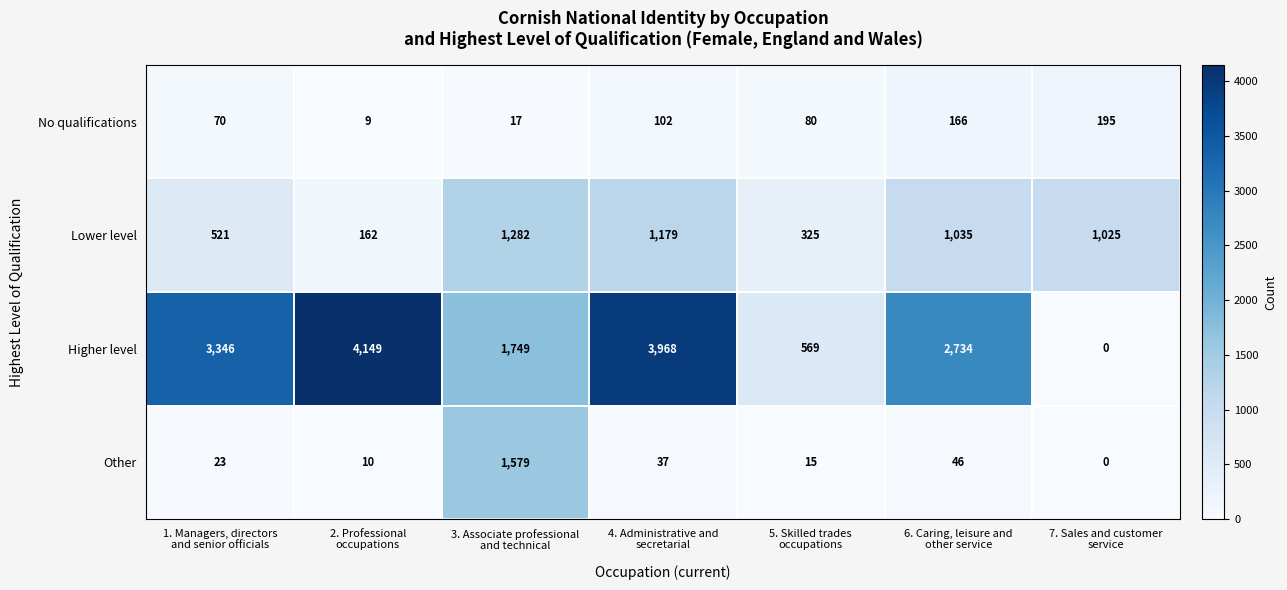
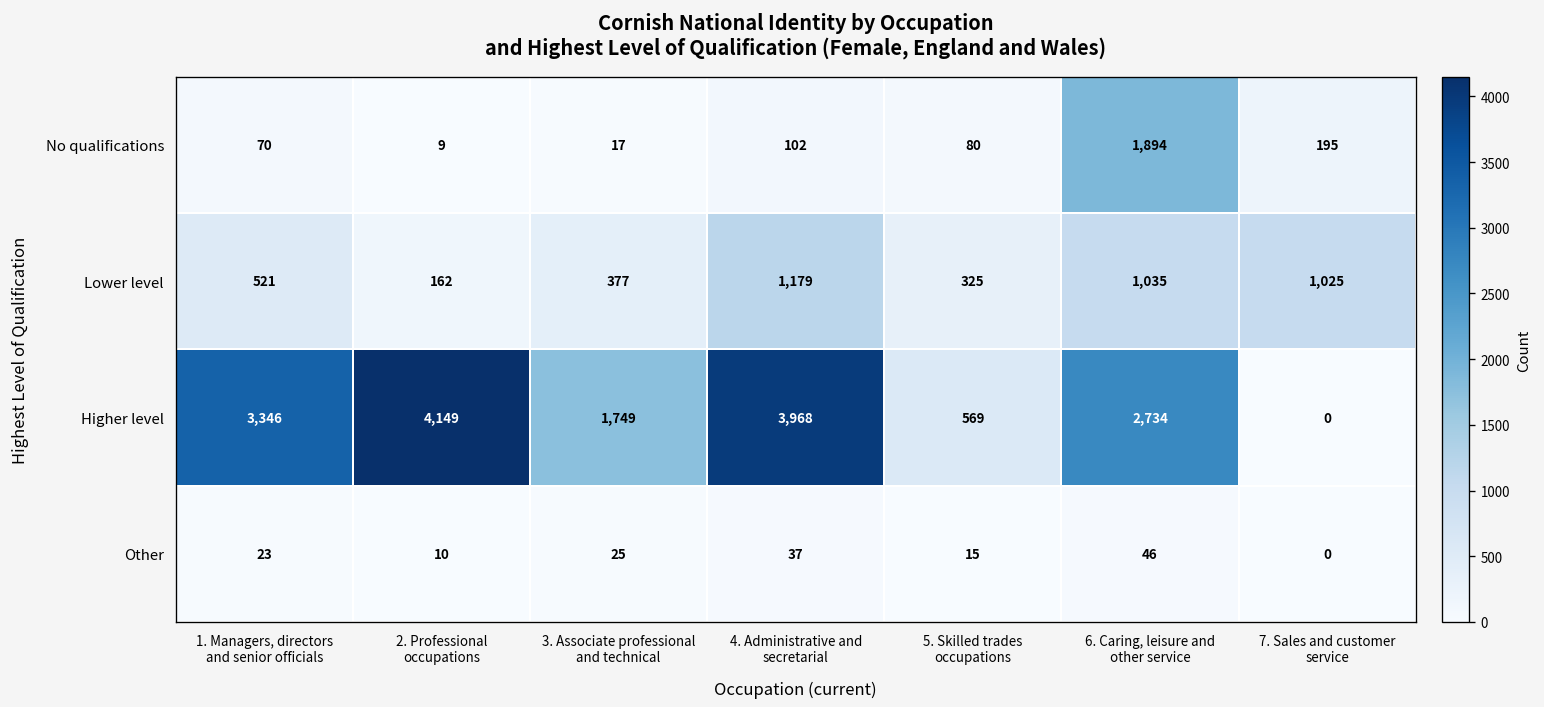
  {
    "No qualifications": {
      "1. Managers, directors and senior officials": "70",
      "2. Professional occupations": "9",
      "3. Associate professional and technical": "17",
      "4. Administrative and secretarial": "102",
      "5. Skilled trades occupations": "80",
-     "6. Caring, leisure and other service": "166",
+     "6. Caring, leisure and other service": "1,894",
      "7. Sales and customer service": "195"
    },
    "Lower level": {
      "1. Managers, directors and senior officials": "521",
      "2. Professional occupations": "162",
-     "3. Associate professional and technical": "1,282",
+     "3. Associate professional and technical": "377",
      "4. Administrative and secretarial": "1,179",
      "5. Skilled trades occupations": "325",
      "6. Caring, leisure and other service": "1,035",
      "7. Sales and customer service": "1,025"
    },
    "Higher level": {
      "1. Managers, directors and senior officials": "3,346",
      "2. Professional occupations": "4,149",
      "3. Associate professional and technical": "1,749",
      "4. Administrative and secretarial": "3,968",
      "5. Skilled trades occupations": "569",
      "6. Caring, leisure and other service": "2,734",
      "7. Sales and customer service": "0"
    },
    "Other": {
      "1. Managers, directors and senior officials": "23",
      "2. Professional occupations": "10",
-     "3. Associate professional and technical": "1,579",
+     "3. Associate professional and technical": "25",
      "4. Administrative and secretarial": "37",
      "5. Skilled trades occupations": "15",
      "6. Caring, leisure and other service": "46",
      "7. Sales and customer service": "0"
    }
  }
